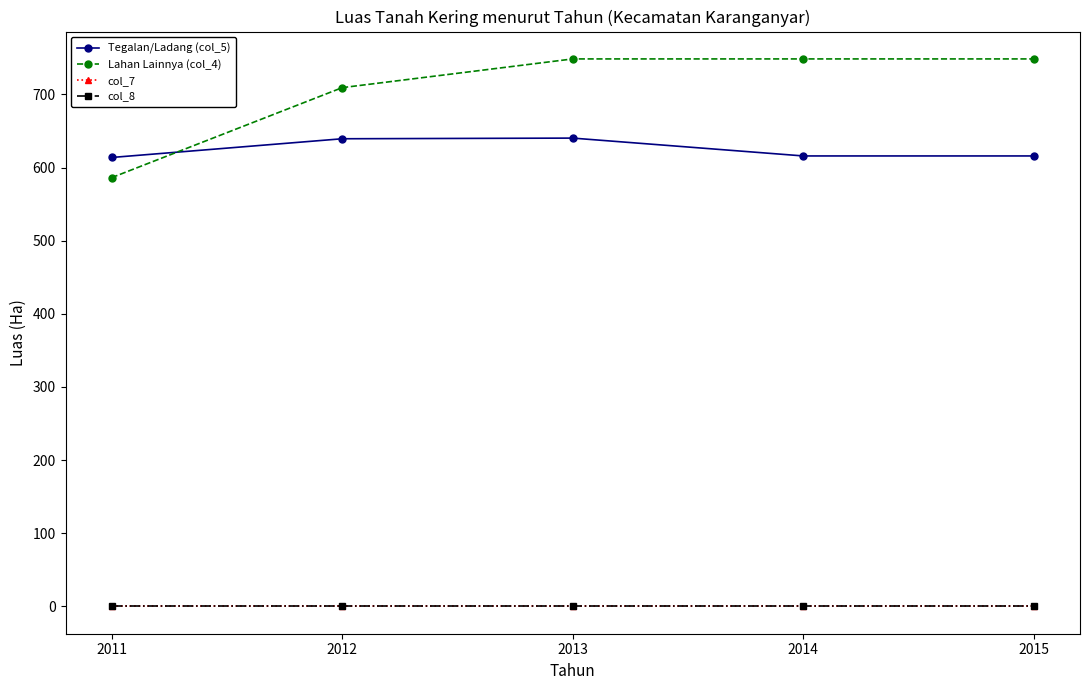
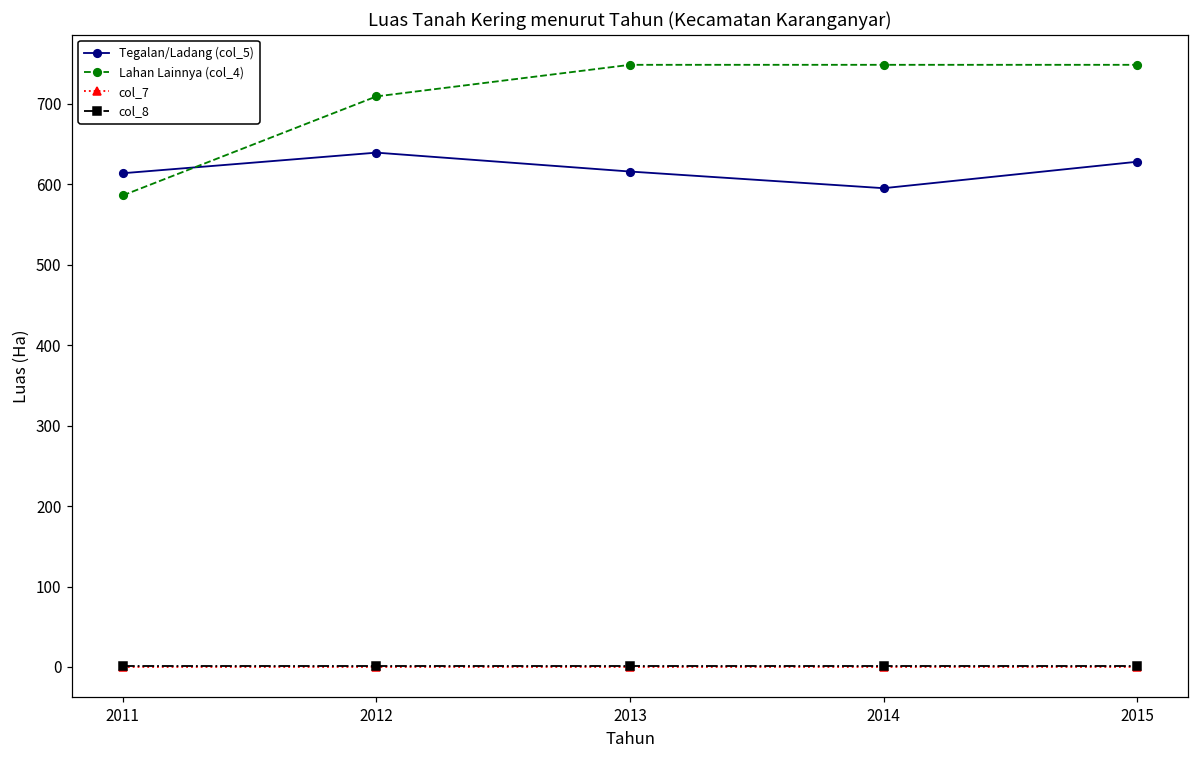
  {
    "Tegalan/Ladang (col_5)": {
      "2011": 610,
      "2012": 640,
-     "2013": 640,
-     "2014": 620,
-     "2015": 620
+     "2013": 620,
+     "2014": 600,
+     "2015": 630
    },
    "Lahan Lainnya (col_4)": {
      "2011": 590,
      "2012": 710,
      "2013": 750,
      "2014": 750,
      "2015": 750
    },
    "col_8": {
      "2011": 0,
      "2012": 0,
      "2013": 0,
      "2014": 0,
      "2015": 0
    }
  }
